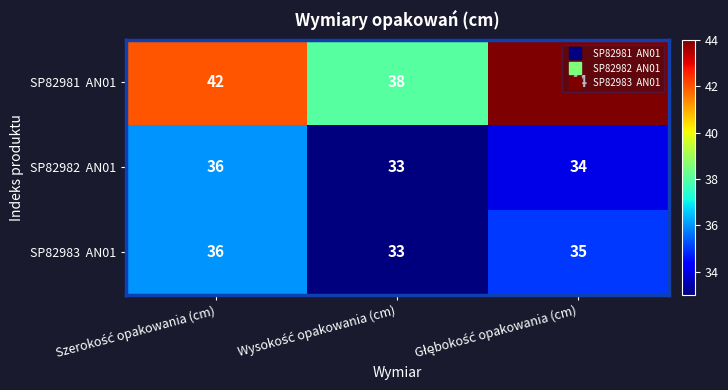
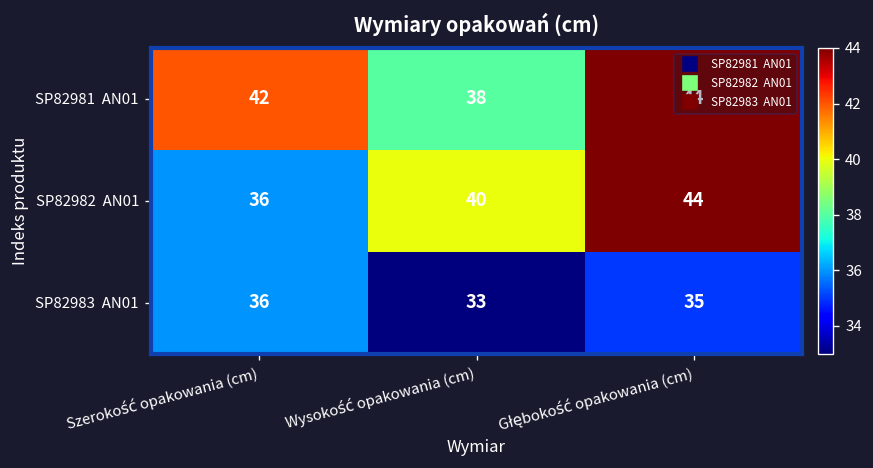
  {
    "SP82981 AN01": {
      "Szerokość opakowania (cm)": 42,
      "Wysokość opakowania (cm)": 38
    },
    "SP82982 AN01": {
      "Szerokość opakowania (cm)": 36,
-     "Wysokość opakowania (cm)": 33,
-     "Głębokość opakowania (cm)": 34
+     "Wysokość opakowania (cm)": 40,
+     "Głębokość opakowania (cm)": 44
    },
    "SP82983 AN01": {
      "Szerokość opakowania (cm)": 36,
      "Wysokość opakowania (cm)": 33,
      "Głębokość opakowania (cm)": 35
    }
  }
